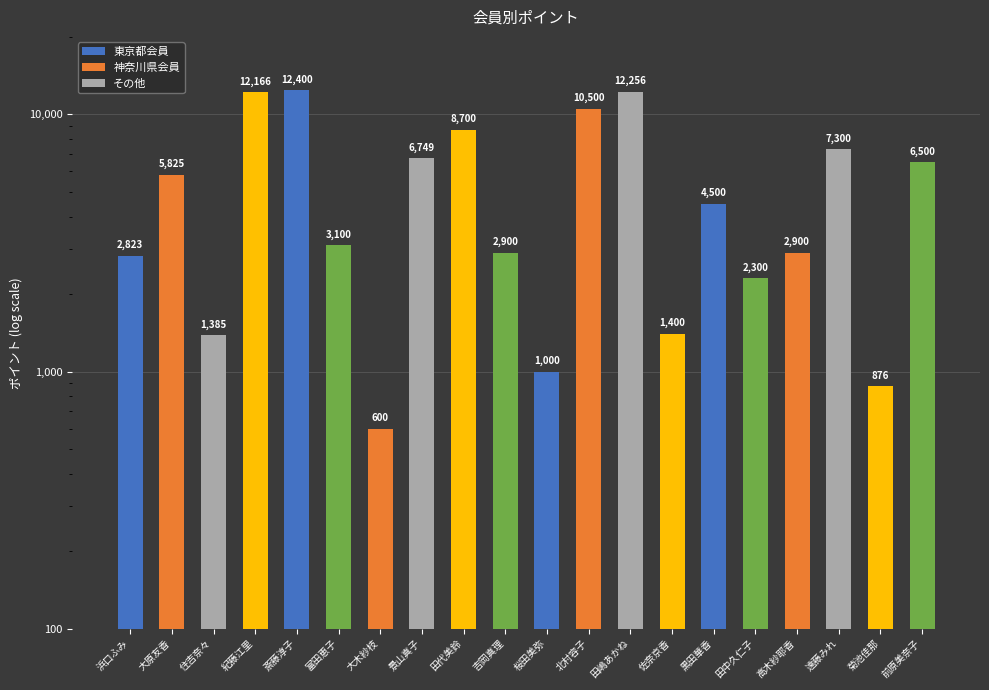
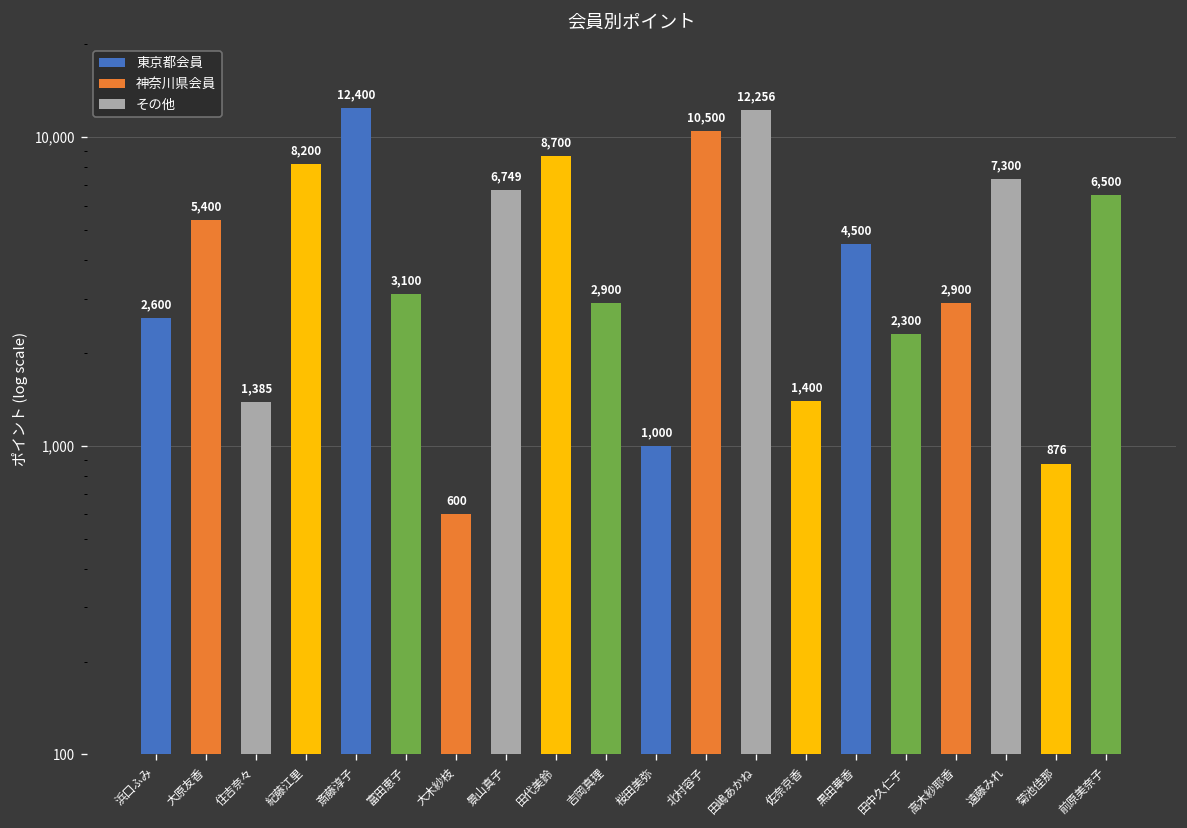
  {
-   "浜口ふみ": "2,823",
-   "大原友香": "5,825",
+   "浜口ふみ": "2,600",
+   "大原友香": "5,400",
    "住吉奈々": "1,385",
-   "紀藤江里": "12,166",
+   "紀藤江里": "8,200",
    "斎藤淳子": "12,400",
    "富田恵子": "3,100",
    "大木紗枝": "600",
    "景山真子": "6,749",
    "田代美鈴": "8,700",
    "吉岡真理": "2,900",
    "桜田美弥": "1,000",
    "北村容子": "10,500",
    "田嶋あかね": "12,256",
    "佐奈京香": "1,400",
    "黒田華香": "4,500",
    "田中久仁子": "2,300",
    "高木紗耶香": "2,900",
    "遠藤みれ": "7,300",
    "菊池佳那": "876",
    "前原美奈子": "6,500"
  }
